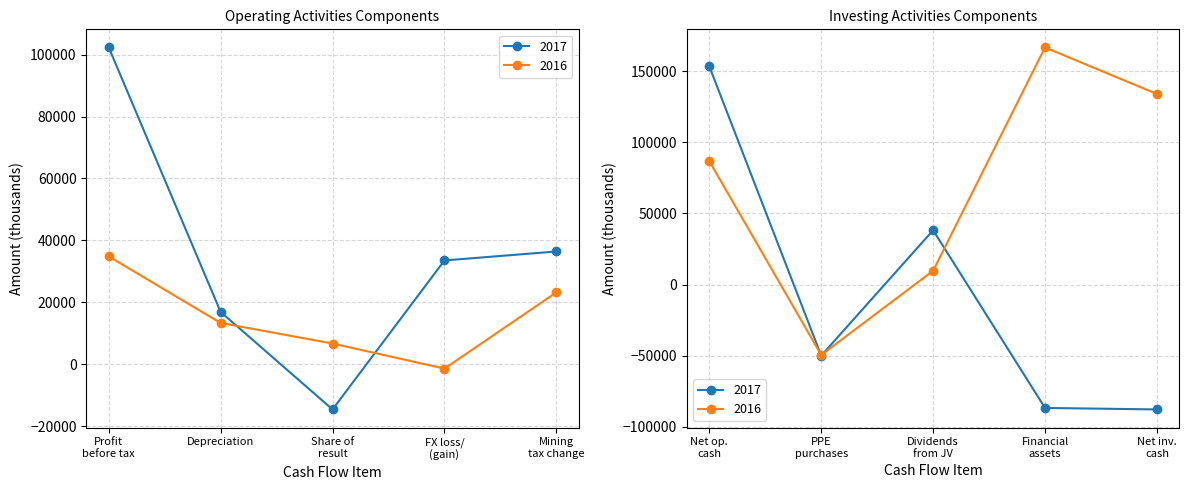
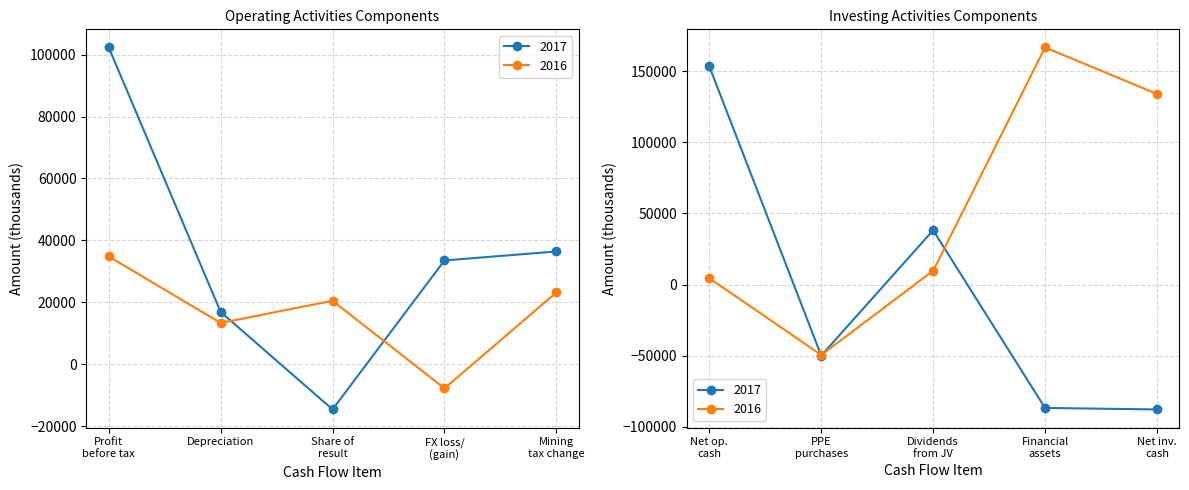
  {
    "Operating Activities Components": {
      "2017": {
        "Profit before tax": 102000,
        "Depreciation": 17000,
        "Share of result": -15000,
        "FX loss/ (gain)": 34000,
        "Mining tax change": 36000
      },
      "2016": {
        "Profit before tax": 35000,
        "Depreciation": 13000,
-       "Share of result": 7000,
-       "FX loss/ (gain)": -1000,
+       "Share of result": 21000,
+       "FX loss/ (gain)": -8000,
        "Mining tax change": 23000
      }
    },
    "Investing Activities Components": {
      "2017": {
        "Net op. cash": 153000,
        "Dividends from JV": 38000,
        "Financial assets": -87000,
        "Net inv. cash": -88000
      },
      "2016": {
-       "Net op. cash": 87000,
+       "Net op. cash": 4000,
        "Dividends from JV": 10000,
        "Financial assets": 167000,
        "Net inv. cash": 134000
      }
    }
  }
